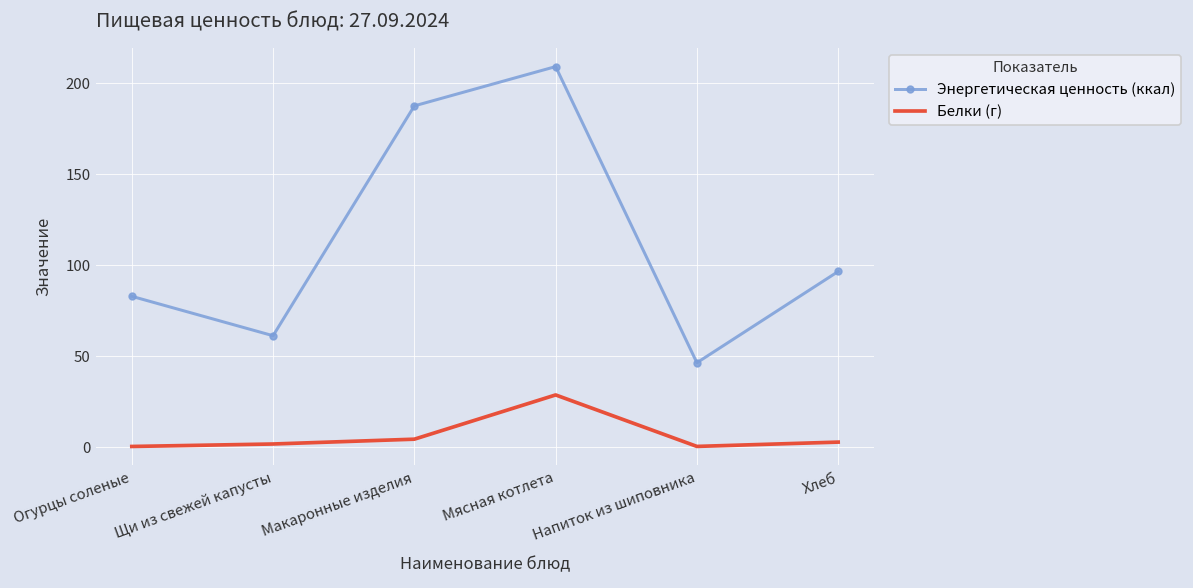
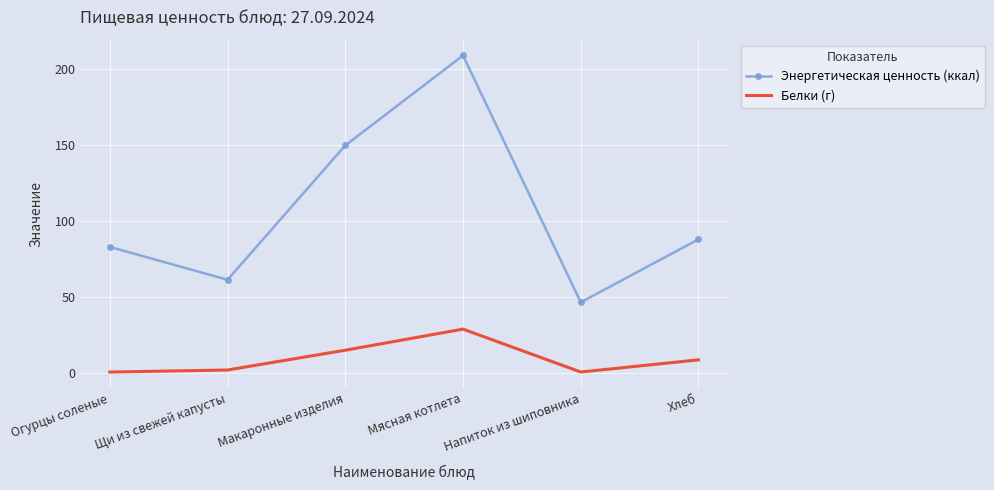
  {
    "Энергетическая ценность (ккал)": {
      "Огурцы соленые": 83,
      "Щи из свежей капусты": 61,
-     "Макаронные изделия": 188,
+     "Макаронные изделия": 150,
      "Мясная котлета": 209,
      "Напиток из шиповника": 46,
-     "Хлеб": 97
+     "Хлеб": 88
    },
    "Белки (г)": {
      "Огурцы соленые": 0,
      "Щи из свежей капусты": 2,
-     "Макаронные изделия": 4,
+     "Макаронные изделия": 15,
      "Мясная котлета": 29,
      "Напиток из шиповника": 0,
-     "Хлеб": 3
+     "Хлеб": 8
    }
  }
